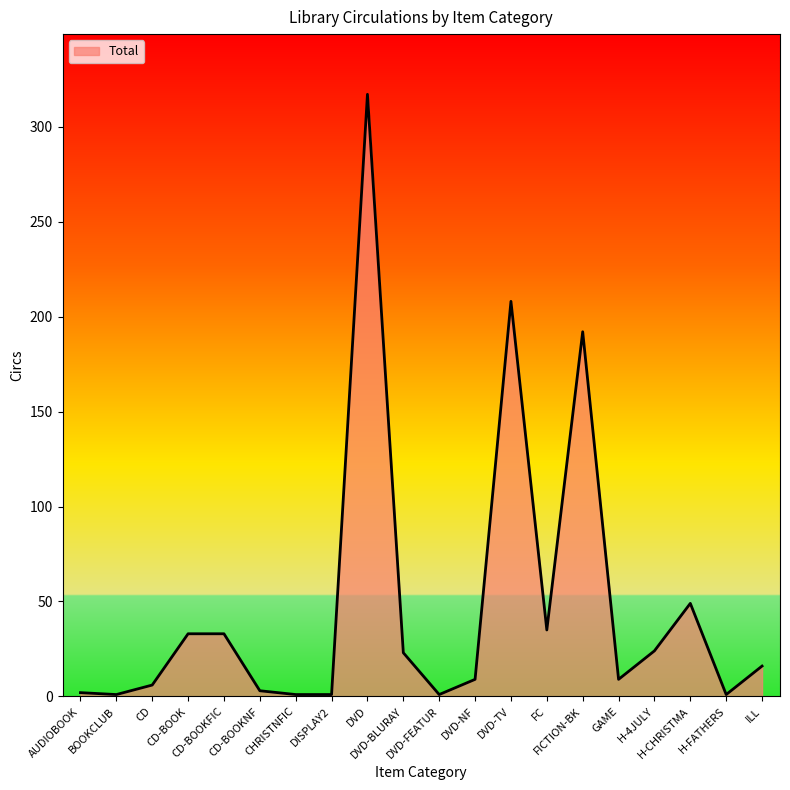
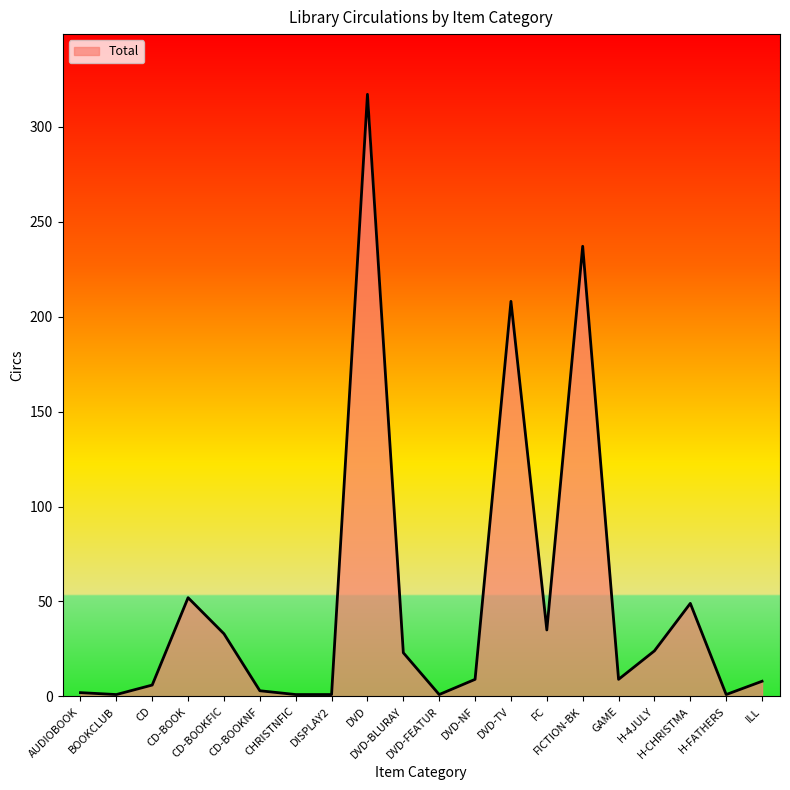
  {
    "AUDIOBOOK": 2,
    "BOOKCLUB": 1,
    "CD": 6,
-   "CD-BOOK": 33,
+   "CD-BOOK": 52,
    "CD-BOOKFIC": 33,
    "CD-BOOKNF": 3,
    "CHRISTNFIC": 1,
    "DISPLAY2": 1,
    "DVD": 317,
    "DVD-BLURAY": 23,
    "DVD-FEATUR": 1,
    "DVD-NF": 9,
    "DVD-TV": 208,
    "FC": 35,
-   "FICTION-BK": 192,
+   "FICTION-BK": 237,
    "GAME": 9,
    "H-4JULY": 24,
    "H-CHRISTMA": 49,
    "H-FATHERS": 1,
-   "ILL": 16
+   "ILL": 8
  }
